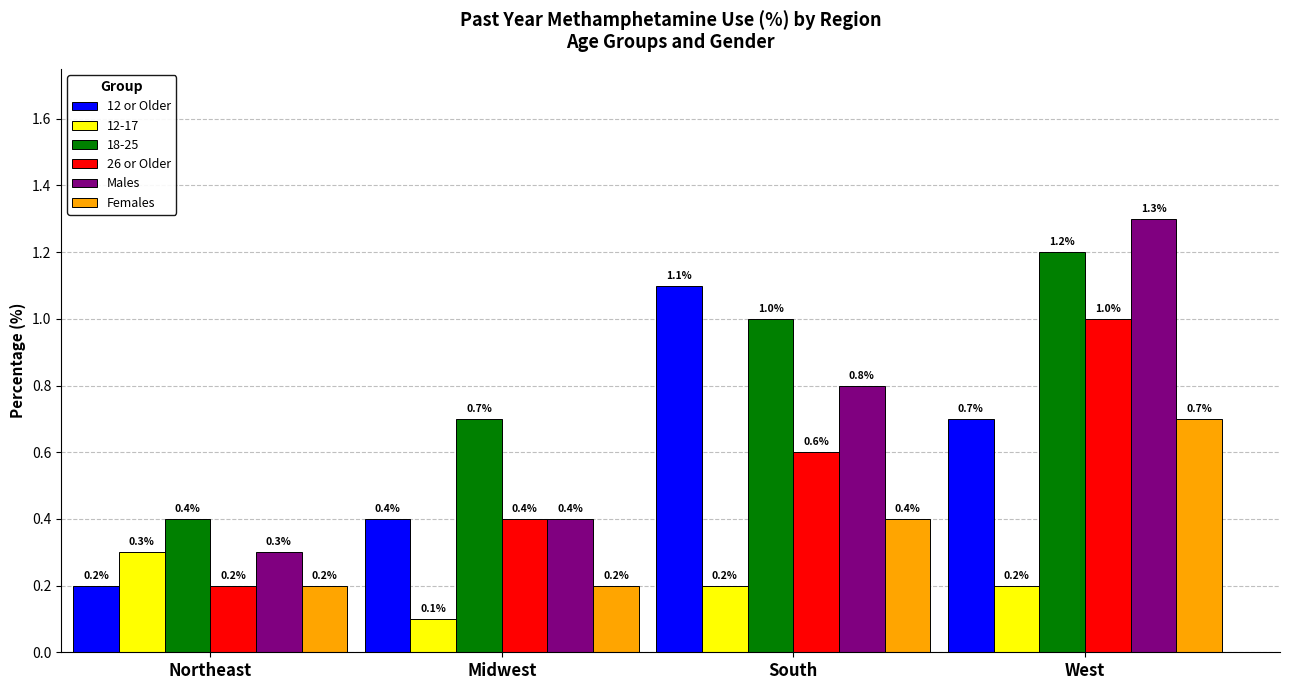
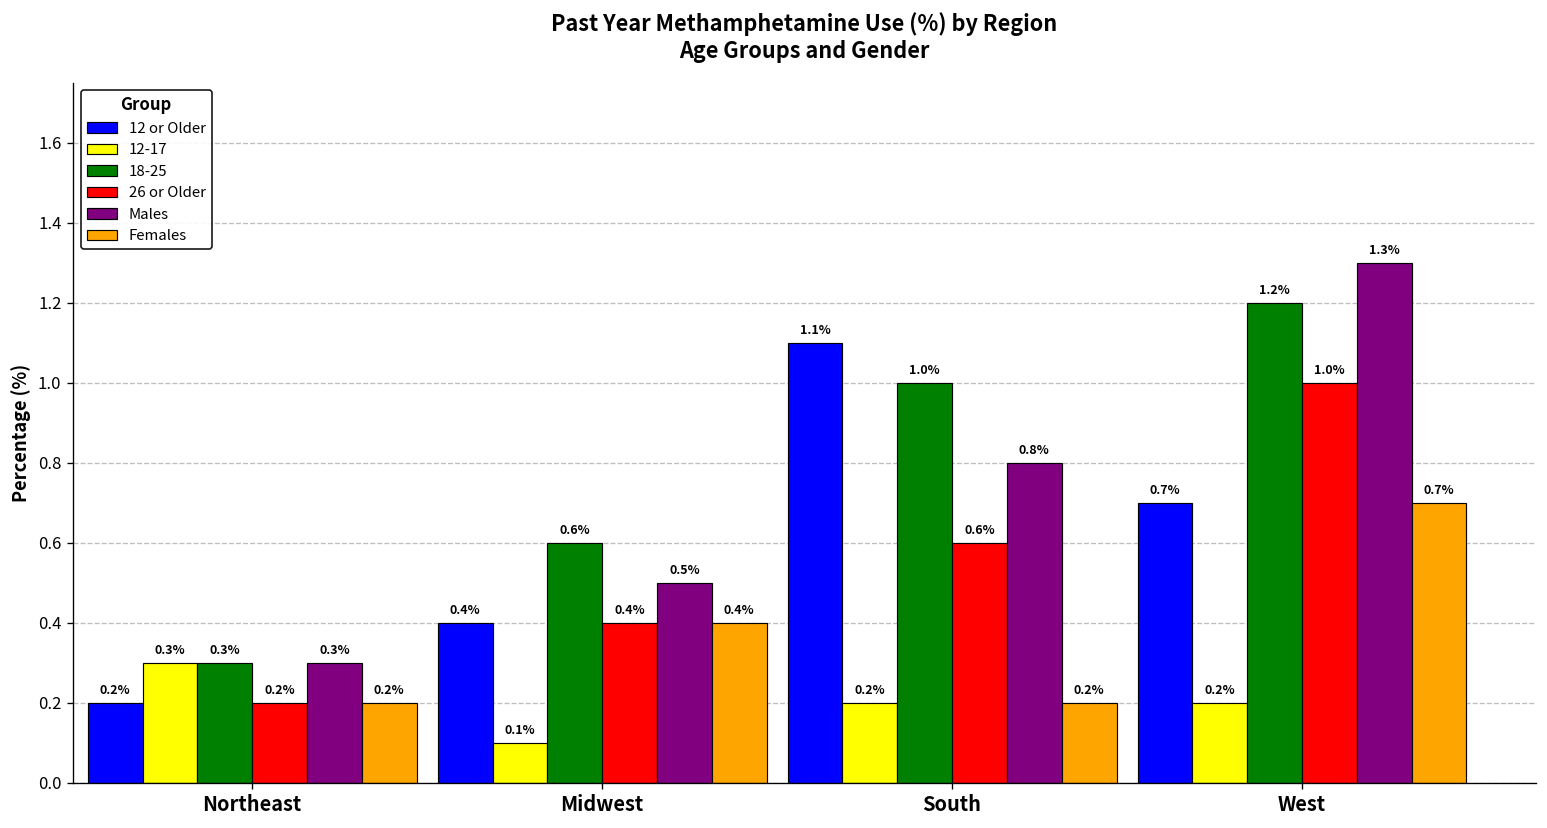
  {
    "12 or Older": {
      "Northeast": "0.2%",
      "Midwest": "0.4%",
      "South": "1.1%",
      "West": "0.7%"
    },
    "12-17": {
      "Northeast": "0.3%",
      "Midwest": "0.1%",
      "South": "0.2%",
      "West": "0.2%"
    },
    "18-25": {
-     "Northeast": "0.4%",
-     "Midwest": "0.7%",
+     "Northeast": "0.3%",
+     "Midwest": "0.6%",
      "South": "1.0%",
      "West": "1.2%"
    },
    "26 or Older": {
      "Northeast": "0.2%",
      "Midwest": "0.4%",
      "South": "0.6%",
      "West": "1.0%"
    },
    "Males": {
      "Northeast": "0.3%",
-     "Midwest": "0.4%",
+     "Midwest": "0.5%",
      "South": "0.8%",
      "West": "1.3%"
    },
    "Females": {
      "Northeast": "0.2%",
-     "Midwest": "0.2%",
-     "South": "0.4%",
+     "Midwest": "0.4%",
+     "South": "0.2%",
      "West": "0.7%"
    }
  }
